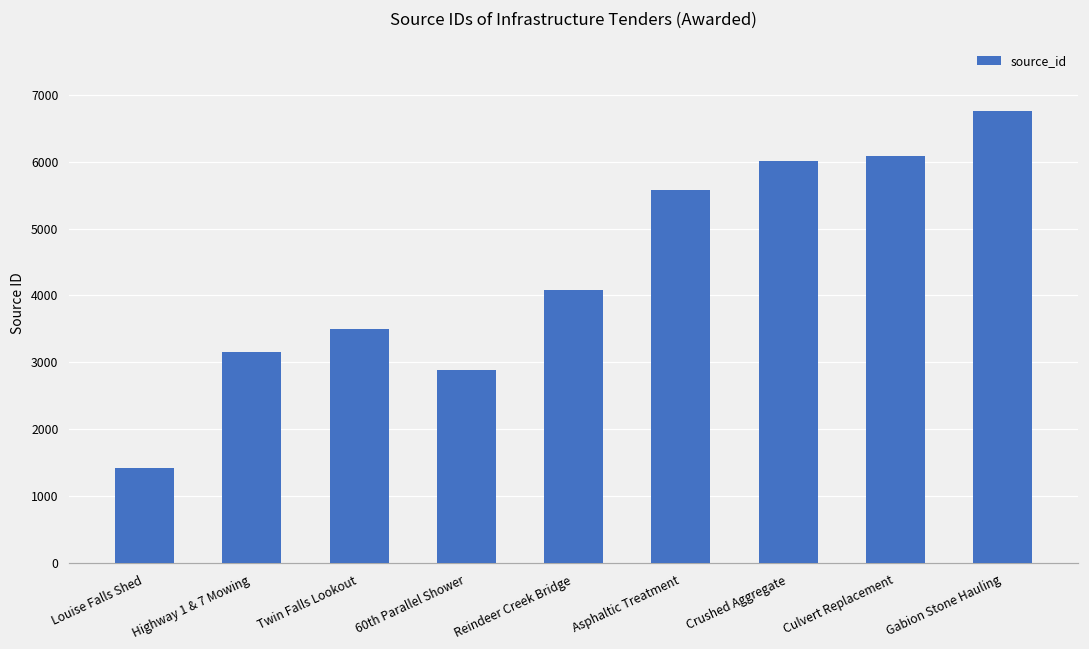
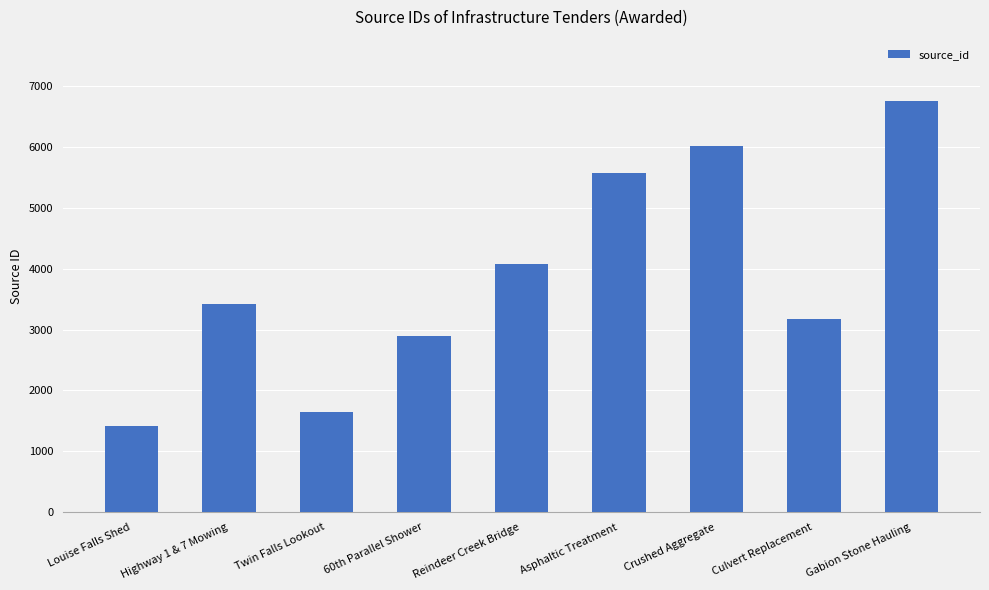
  {
    "Louise Falls Shed": 1400,
-   "Highway 1 & 7 Mowing": 3200,
-   "Twin Falls Lookout": 3500,
+   "Highway 1 & 7 Mowing": 3400,
+   "Twin Falls Lookout": 1700,
    "60th Parallel Shower": 2900,
    "Reindeer Creek Bridge": 4100,
    "Asphaltic Treatment": 5600,
    "Crushed Aggregate": 6000,
-   "Culvert Replacement": 6100,
+   "Culvert Replacement": 3200,
    "Gabion Stone Hauling": 6700
  }
